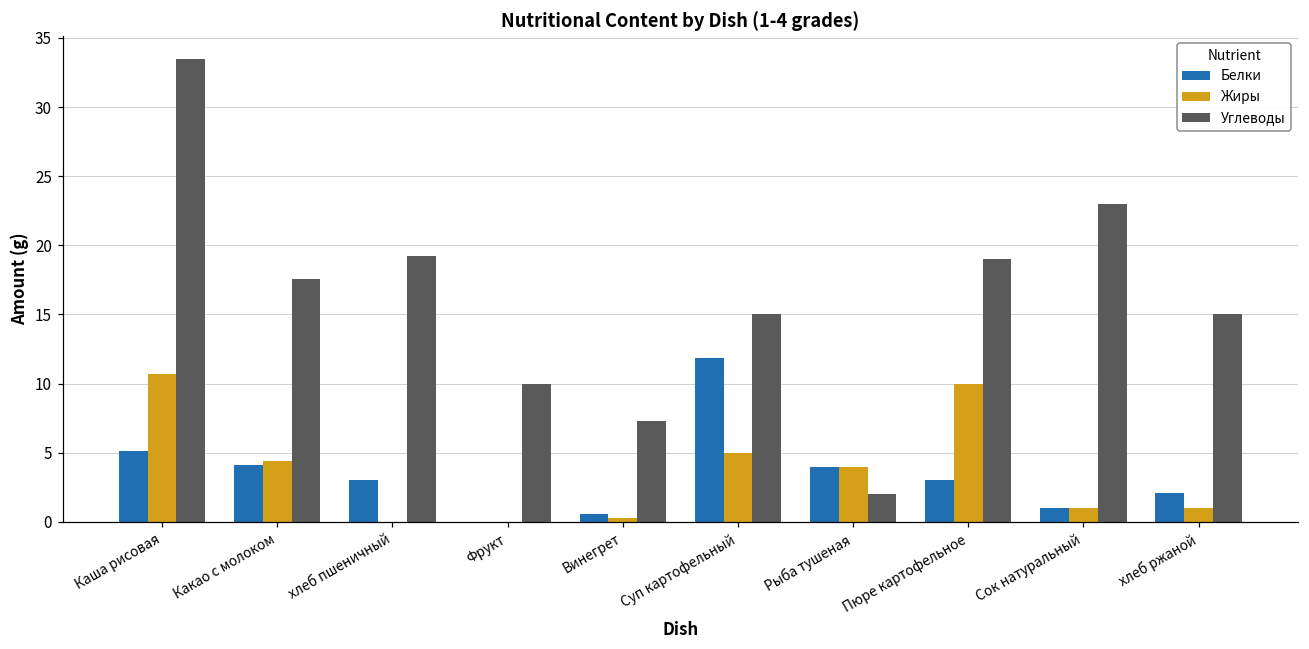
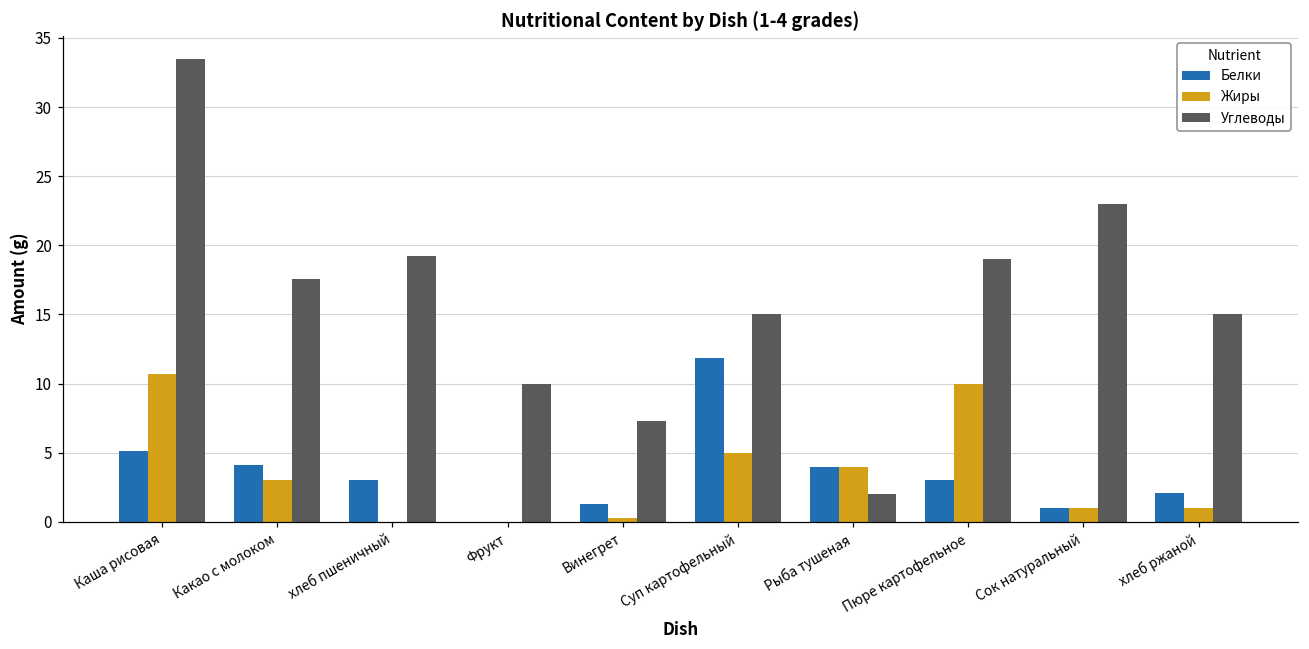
  {
    "Белки": {
      "Каша рисовая": 5.1,
      "Какао с молоком": 4.1,
      "хлеб пшеничный": 3.0,
      "Фрукт": 0.0,
-     "Винегрет": 0.6,
+     "Винегрет": 1.3,
      "Суп картофельный": 11.9,
      "Рыба тушеная": 4.0,
      "Пюре картофельное": 3.0,
      "Сок натуральный": 1.0,
      "хлеб ржаной": 2.1
    },
    "Жиры": {
      "Каша рисовая": 10.7,
-     "Какао с молоком": 4.4,
+     "Какао с молоком": 3.0,
      "хлеб пшеничный": 0.0,
      "Фрукт": 0.0,
      "Винегрет": 0.3,
      "Суп картофельный": 5.0,
      "Рыба тушеная": 4.0,
      "Пюре картофельное": 10.0,
      "Сок натуральный": 1.0,
      "хлеб ржаной": 1.0
    },
    "Углеводы": {
      "Каша рисовая": 33.5,
      "Какао с молоком": 17.6,
      "хлеб пшеничный": 19.2,
      "Фрукт": 10.0,
      "Винегрет": 7.3,
      "Суп картофельный": 15.0,
      "Рыба тушеная": 2.0,
      "Пюре картофельное": 19.0,
      "Сок натуральный": 23.0,
      "хлеб ржаной": 15.0
    }
  }
